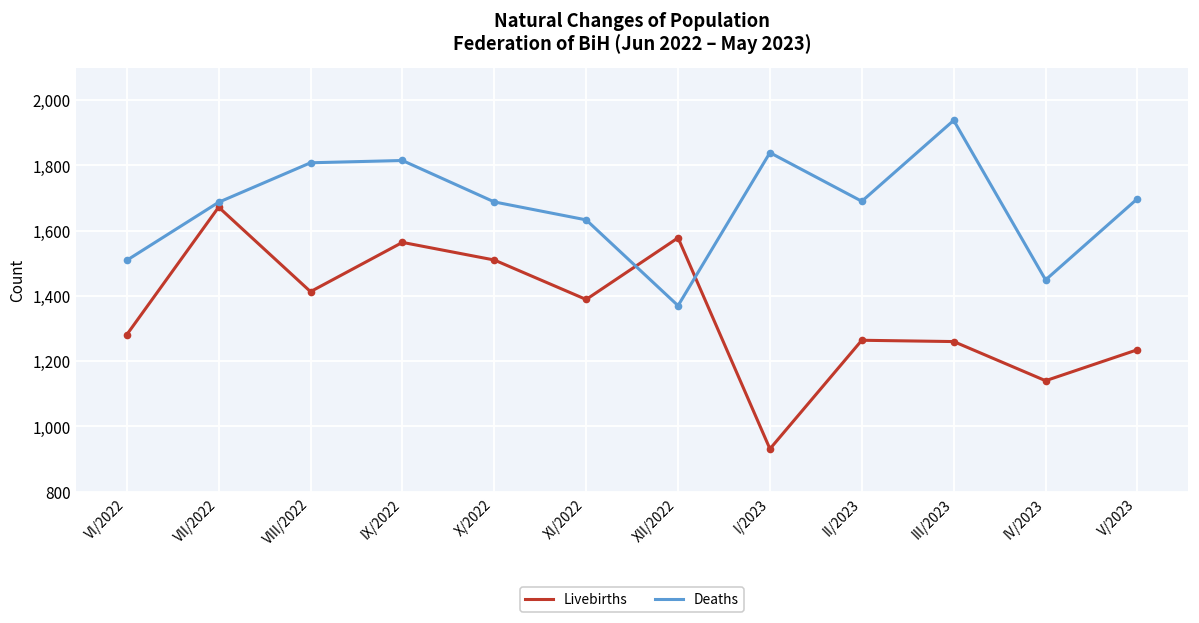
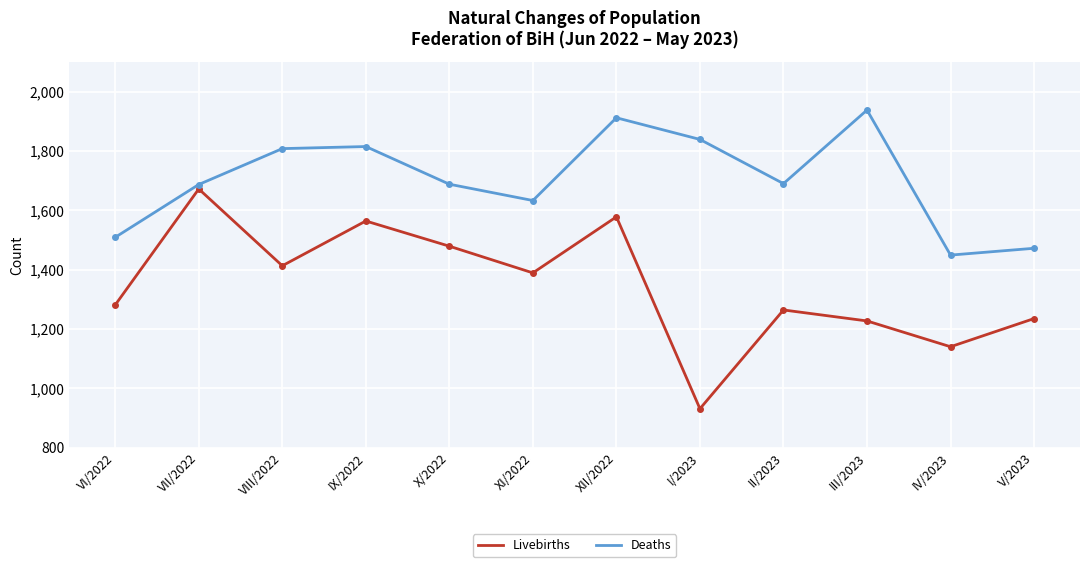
  {
    "Livebirths": {
      "VI/2022": "1,280",
      "VII/2022": "1,670",
      "VIII/2022": "1,410",
      "IX/2022": "1,560",
-     "X/2022": "1,510",
+     "X/2022": "1,480",
      "XI/2022": "1,390",
      "XII/2022": "1,580",
      "I/2023": "930",
      "II/2023": "1,260",
-     "III/2023": "1,260",
+     "III/2023": "1,230",
      "IV/2023": "1,140",
      "V/2023": "1,240"
    },
    "Deaths": {
      "VI/2022": "1,510",
      "VII/2022": "1,690",
      "VIII/2022": "1,810",
      "IX/2022": "1,820",
      "X/2022": "1,690",
      "XI/2022": "1,630",
-     "XII/2022": "1,370",
+     "XII/2022": "1,910",
      "I/2023": "1,840",
      "II/2023": "1,690",
      "III/2023": "1,940",
      "IV/2023": "1,450",
-     "V/2023": "1,700"
+     "V/2023": "1,470"
    }
  }
